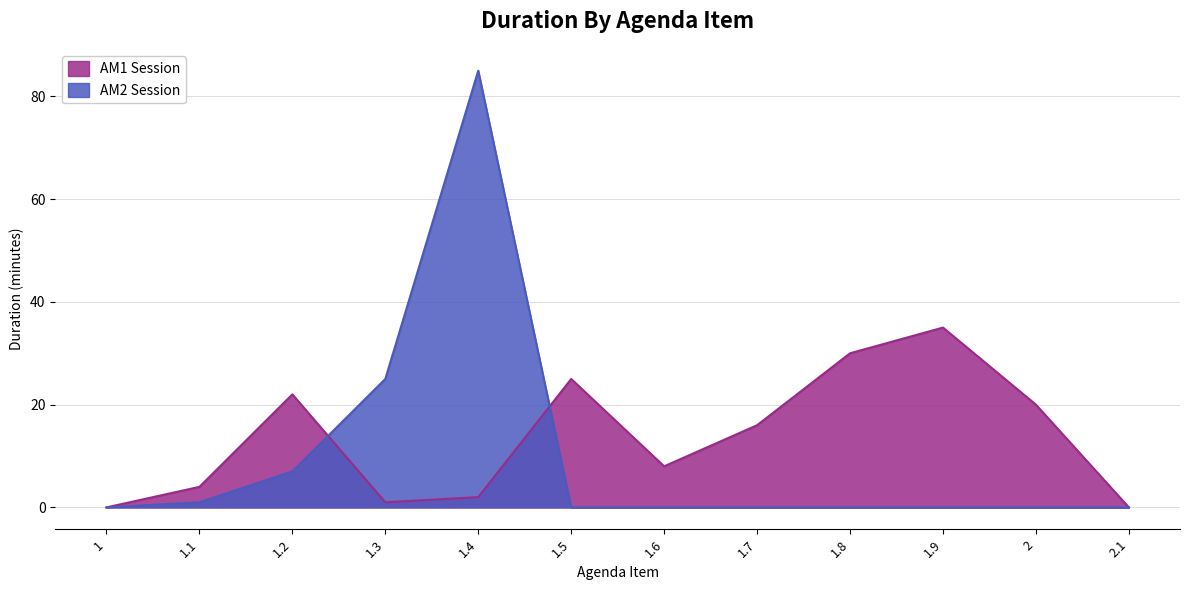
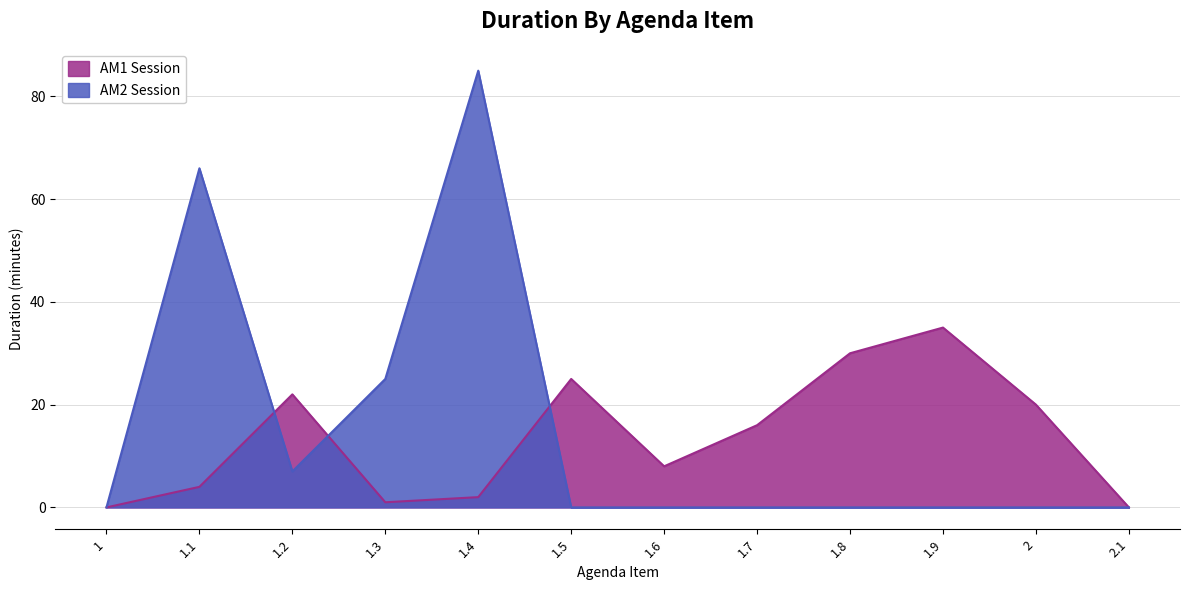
  {
    "AM1 Session": {
      "1.1": 4,
      "1.2": 22,
      "1.3": 1,
      "1.4": 2,
      "1.5": 25,
      "1.6": 8,
      "1.7": 16,
      "1.8": 30,
      "1.9": 35,
      "2": 20
    },
    "AM2 Session": {
-     "1.1": 1,
+     "1.1": 66,
      "1.2": 7,
      "1.3": 25,
      "1.4": 85,
      "1.5": 0,
      "1.6": 0,
      "1.7": 0,
      "1.8": 0,
      "1.9": 0,
      "2": 0
    }
  }
